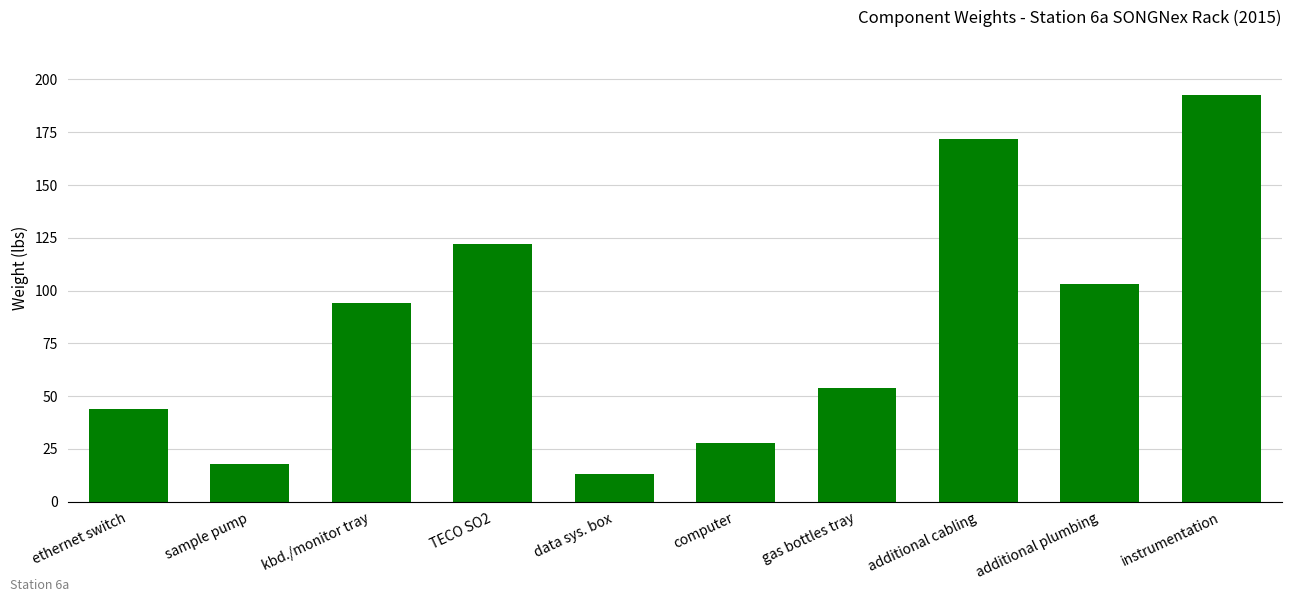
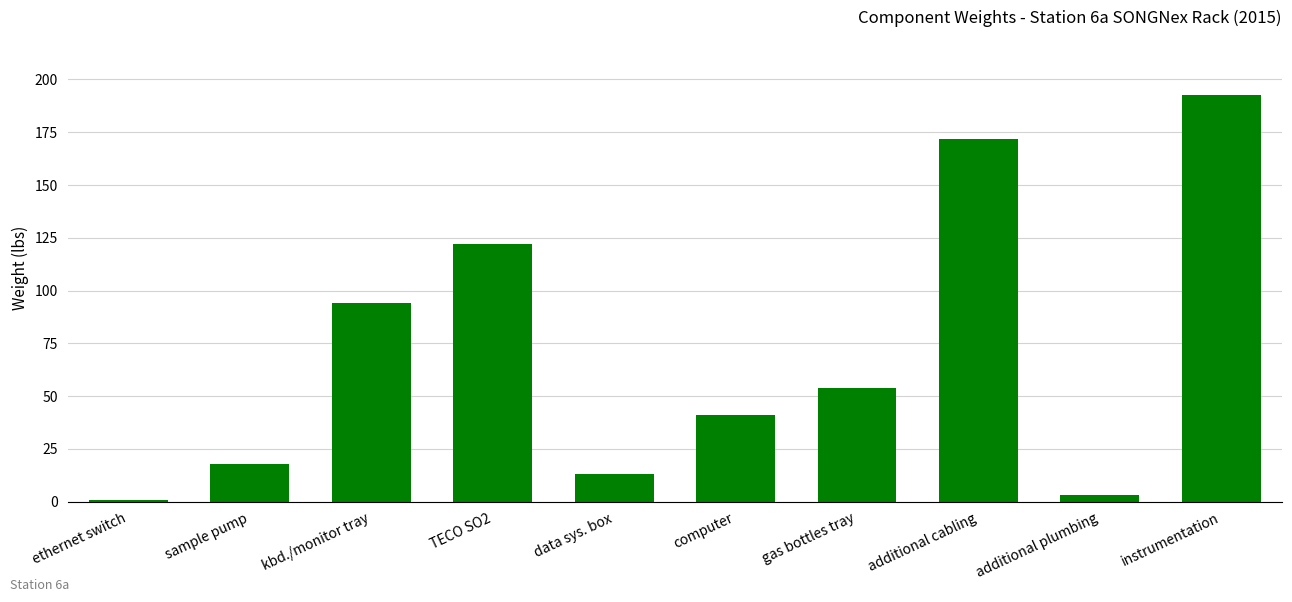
  {
-   "ethernet switch": 44,
+   "ethernet switch": 1,
    "sample pump": 18,
    "kbd./monitor tray": 94,
    "TECO SO2": 122,
    "data sys. box": 13,
-   "computer": 28,
+   "computer": 41,
    "gas bottles tray": 54,
    "additional cabling": 172,
-   "additional plumbing": 103,
+   "additional plumbing": 3,
    "instrumentation": 193
  }
